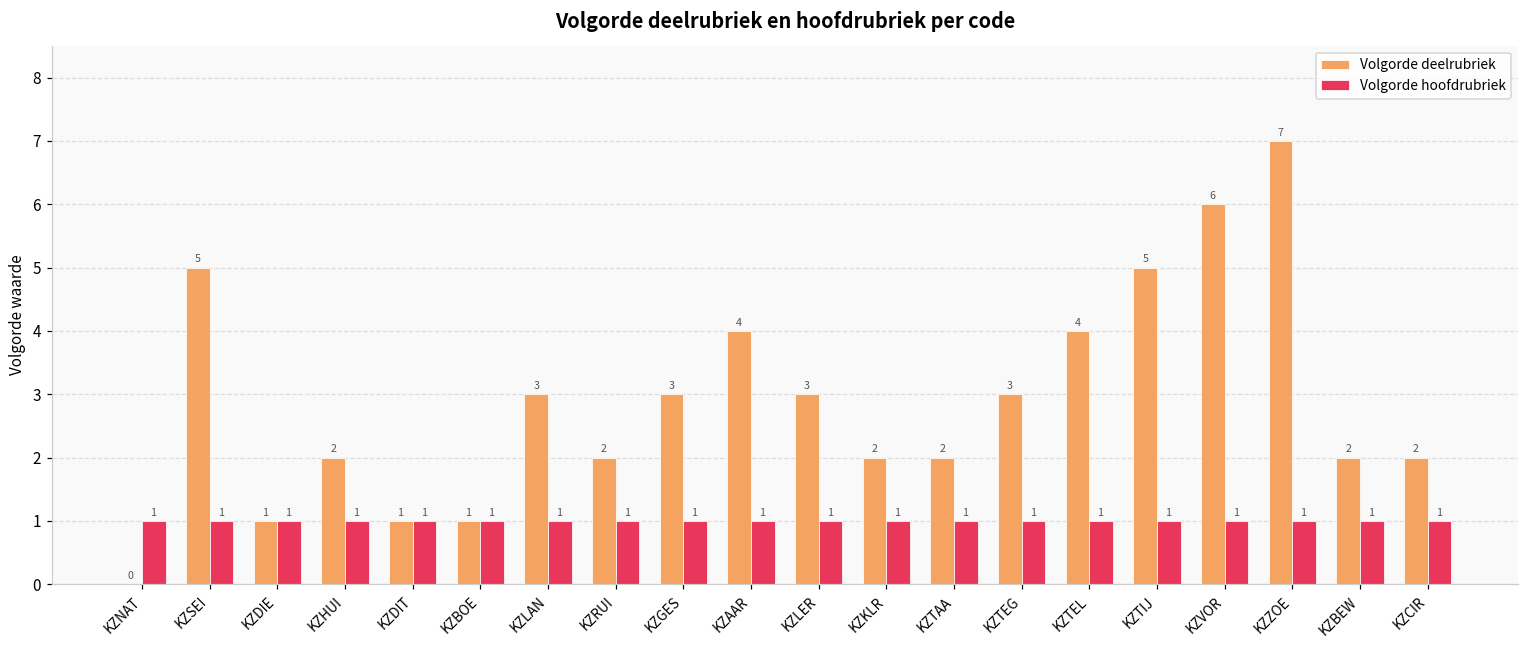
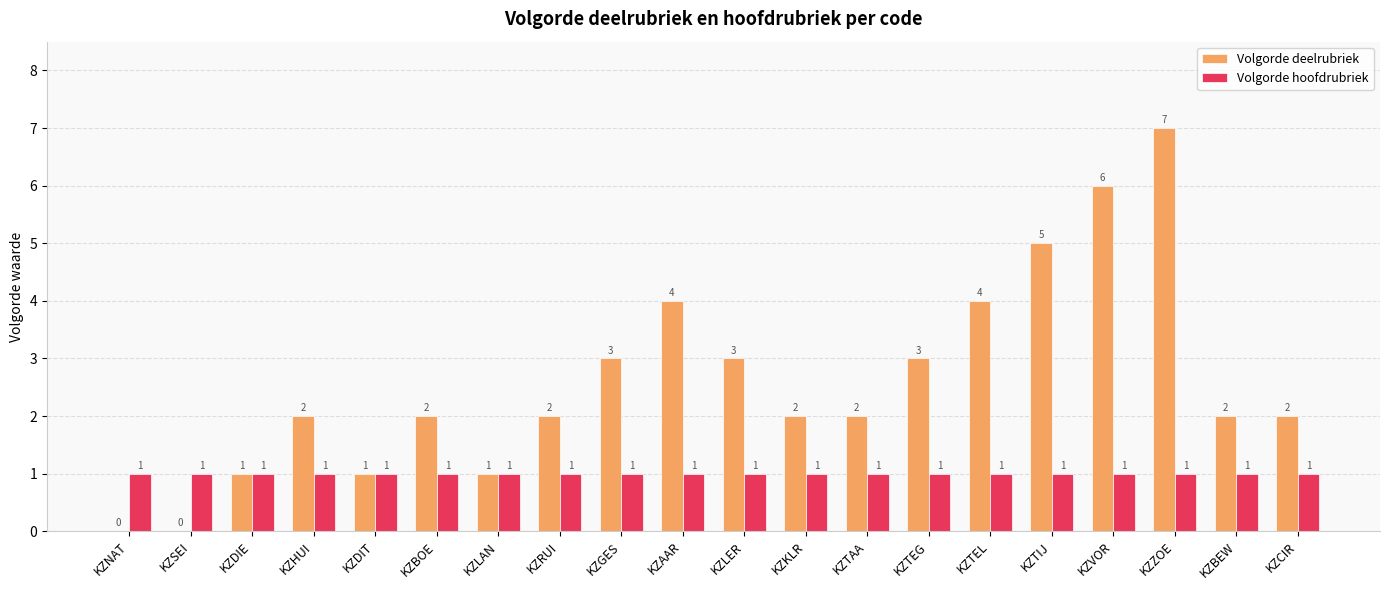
  {
    "Volgorde deelrubriek": {
      "KZNAT": 0,
-     "KZSEI": 5,
+     "KZSEI": 0,
      "KZDIE": 1,
      "KZHUI": 2,
      "KZDIT": 1,
-     "KZBOE": 1,
-     "KZLAN": 3,
+     "KZBOE": 2,
+     "KZLAN": 1,
      "KZRUI": 2,
      "KZGES": 3,
      "KZAAR": 4,
      "KZLER": 3,
      "KZKLR": 2,
      "KZTAA": 2,
      "KZTEG": 3,
      "KZTEL": 4,
      "KZTIJ": 5,
      "KZVOR": 6,
      "KZZOE": 7,
      "KZBEW": 2,
      "KZCIR": 2
    },
    "Volgorde hoofdrubriek": {
      "KZNAT": 1,
      "KZSEI": 1,
      "KZDIE": 1,
      "KZHUI": 1,
      "KZDIT": 1,
      "KZBOE": 1,
      "KZLAN": 1,
      "KZRUI": 1,
      "KZGES": 1,
      "KZAAR": 1,
      "KZLER": 1,
      "KZKLR": 1,
      "KZTAA": 1,
      "KZTEG": 1,
      "KZTEL": 1,
      "KZTIJ": 1,
      "KZVOR": 1,
      "KZZOE": 1,
      "KZBEW": 1,
      "KZCIR": 1
    }
  }
